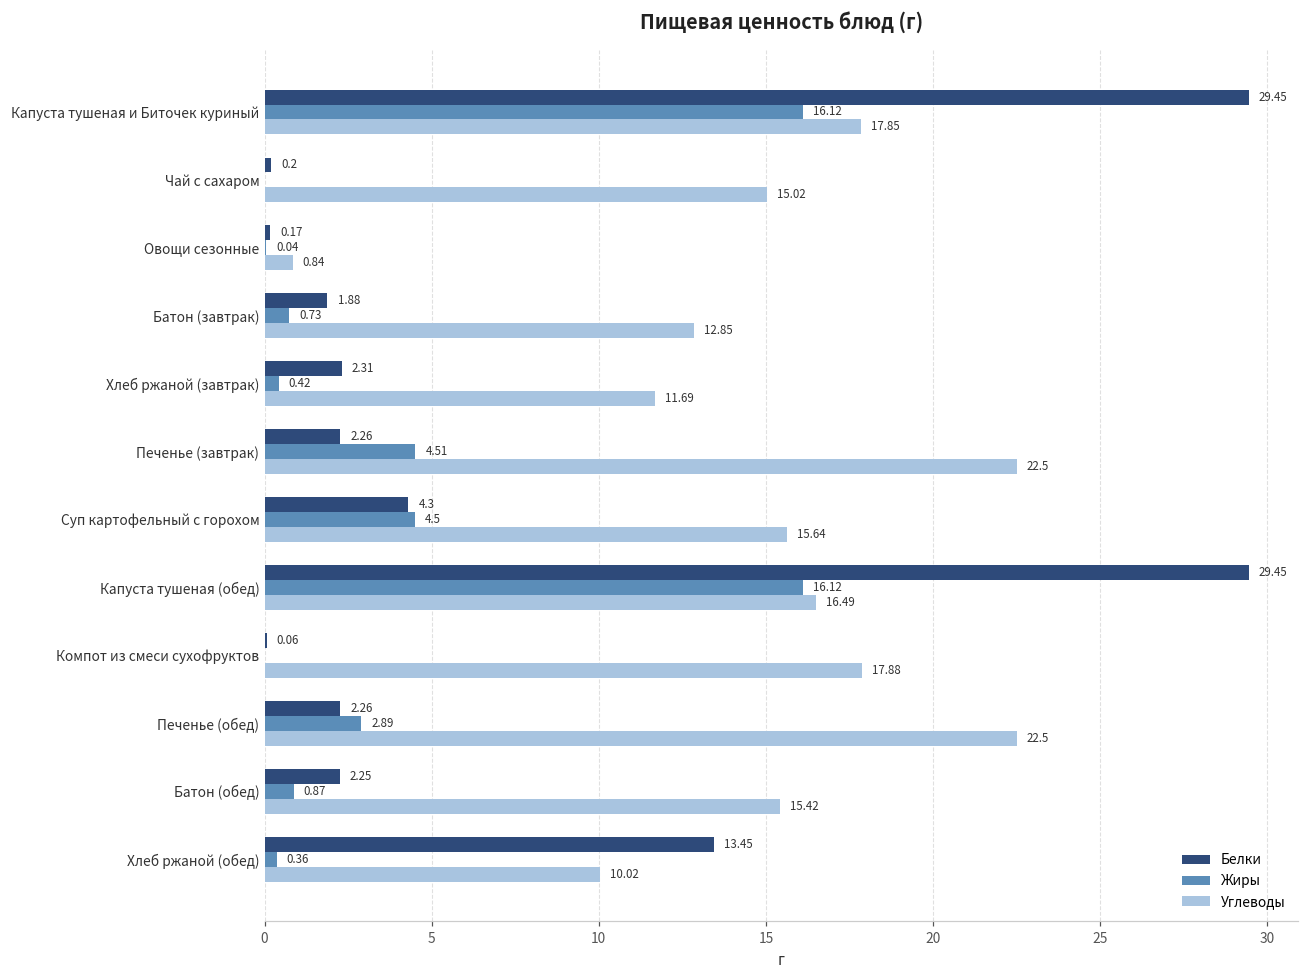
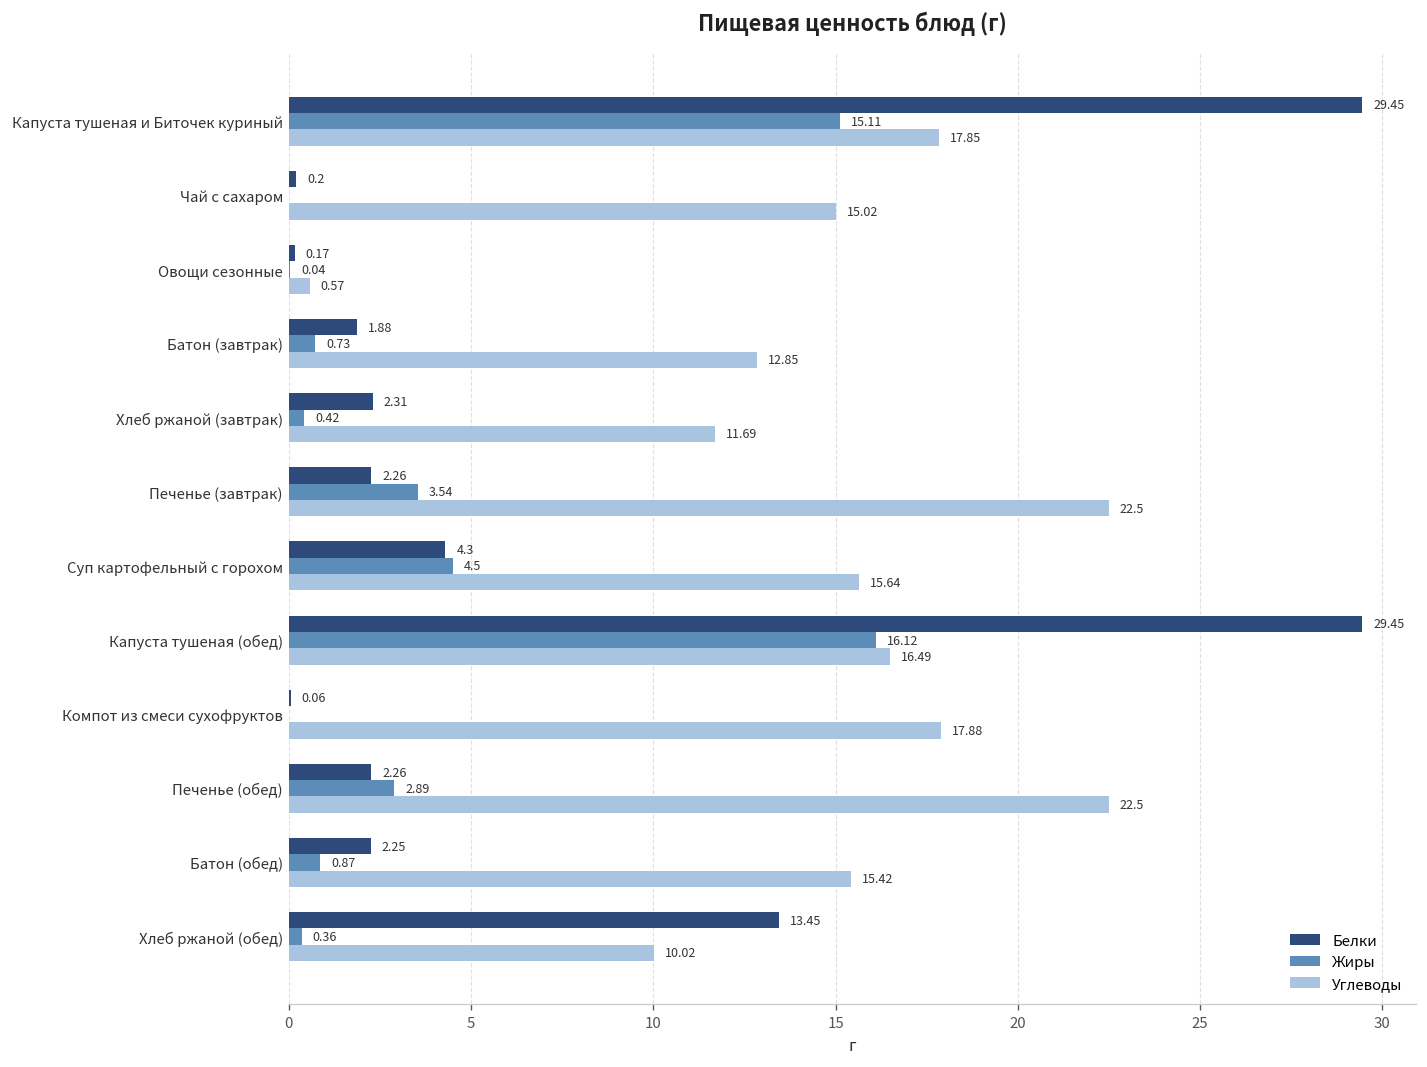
  {
    "Белки": {
      "Капуста тушеная и Биточек куриный": 29.45,
      "Чай с сахаром": 0.2,
      "Овощи сезонные": 0.17,
      "Батон (завтрак)": 1.88,
      "Хлеб ржаной (завтрак)": 2.31,
      "Печенье (завтрак)": 2.26,
      "Суп картофельный с горохом": 4.3,
      "Капуста тушеная (обед)": 29.45,
      "Компот из смеси сухофруктов": 0.06,
      "Печенье (обед)": 2.26,
      "Батон (обед)": 2.25,
      "Хлеб ржаной (обед)": 13.45
    },
    "Жиры": {
-     "Капуста тушеная и Биточек куриный": 16.12,
+     "Капуста тушеная и Биточек куриный": 15.11,
      "Овощи сезонные": 0.04,
      "Батон (завтрак)": 0.73,
      "Хлеб ржаной (завтрак)": 0.42,
-     "Печенье (завтрак)": 4.51,
+     "Печенье (завтрак)": 3.54,
      "Суп картофельный с горохом": 4.5,
      "Капуста тушеная (обед)": 16.12,
      "Печенье (обед)": 2.89,
      "Батон (обед)": 0.87,
      "Хлеб ржаной (обед)": 0.36
    },
    "Углеводы": {
      "Капуста тушеная и Биточек куриный": 17.85,
      "Чай с сахаром": 15.02,
-     "Овощи сезонные": 0.84,
+     "Овощи сезонные": 0.57,
      "Батон (завтрак)": 12.85,
      "Хлеб ржаной (завтрак)": 11.69,
      "Печенье (завтрак)": 22.5,
      "Суп картофельный с горохом": 15.64,
      "Капуста тушеная (обед)": 16.49,
      "Компот из смеси сухофруктов": 17.88,
      "Печенье (обед)": 22.5,
      "Батон (обед)": 15.42,
      "Хлеб ржаной (обед)": 10.02
    }
  }
